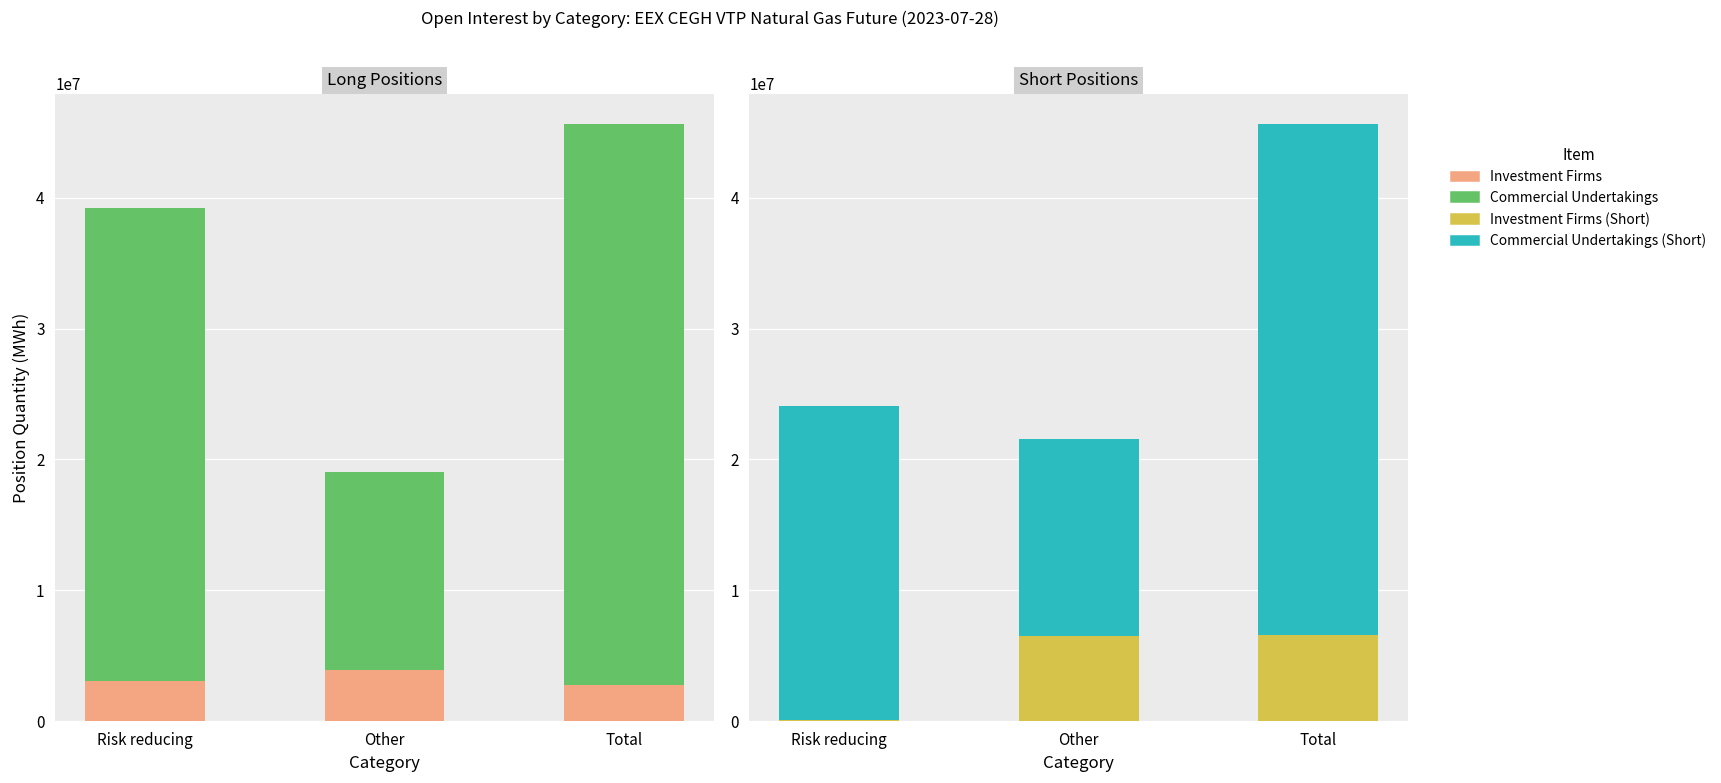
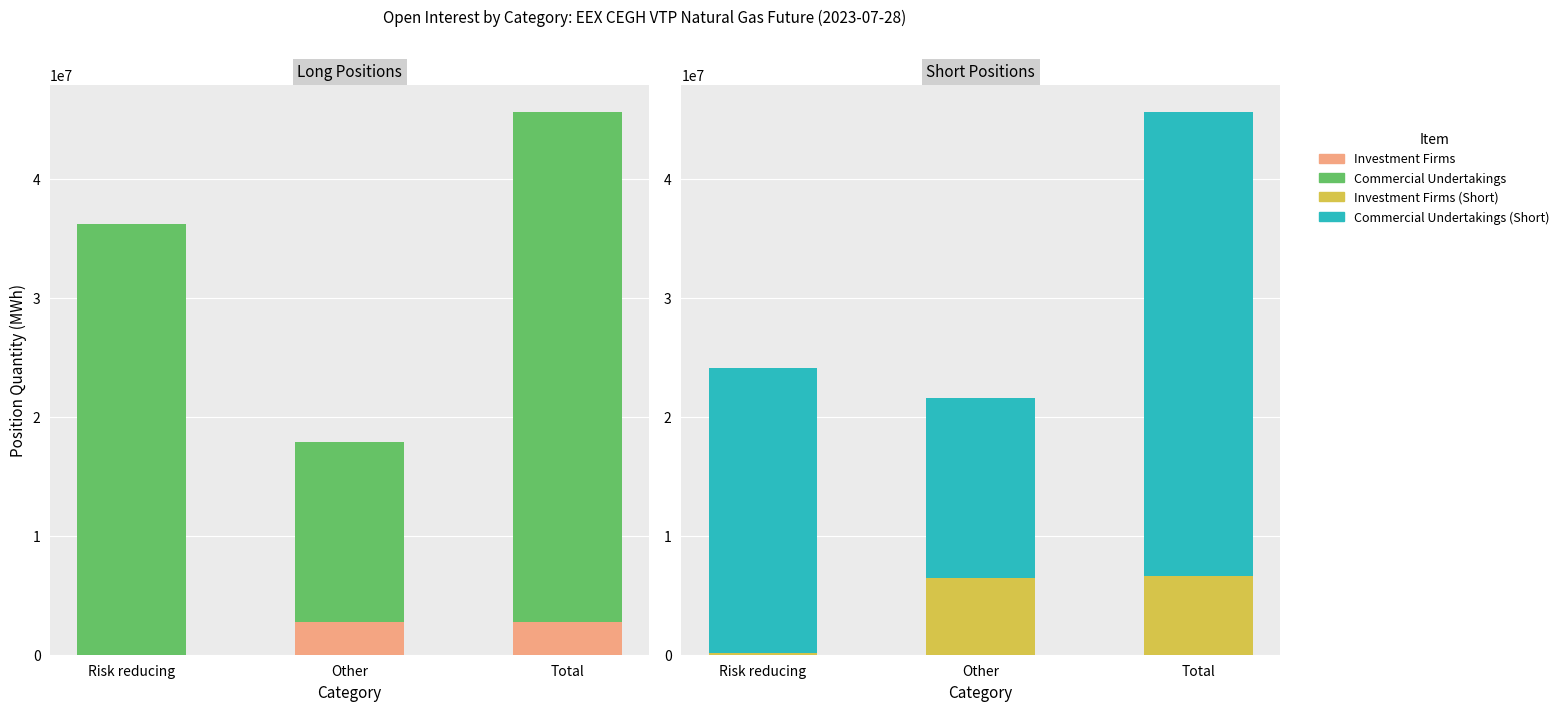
  {
    "Long Positions": {
      "Investment Firms": {
-       "Risk reducing": 3000000,
-       "Other": 3900000,
+       "Risk reducing": 0,
+       "Other": 2800000,
        "Total": 2800000
      },
      "Commercial Undertakings": {
        "Risk reducing": 36200000,
        "Other": 15100000,
        "Total": 42900000
      }
    }
  }
